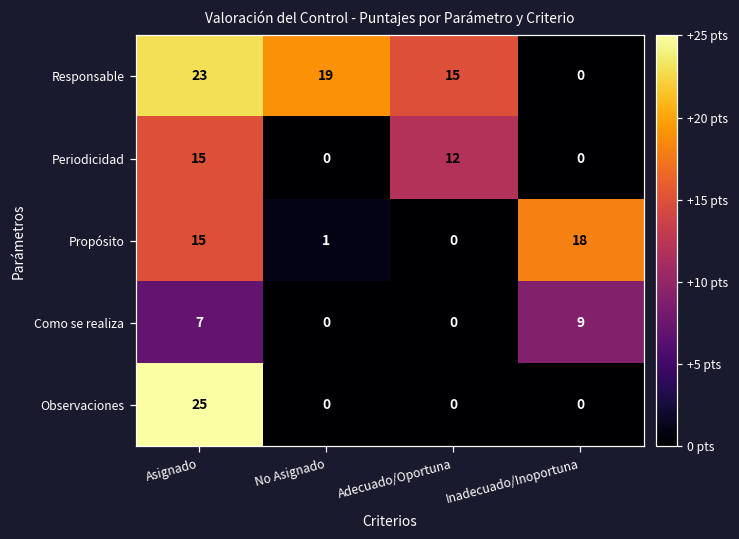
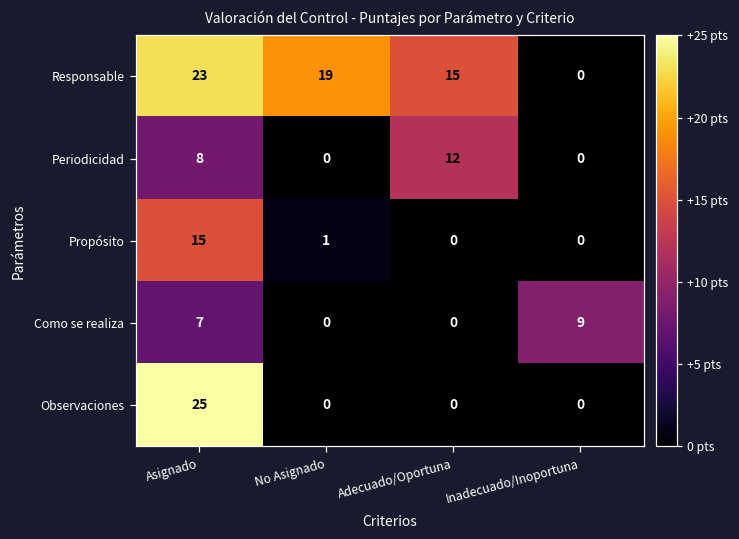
  {
    "Responsable": {
      "Asignado": 23,
      "No Asignado": 19,
      "Adecuado/Oportuna": 15,
      "Inadecuado/Inoportuna": 0
    },
    "Periodicidad": {
-     "Asignado": 15,
+     "Asignado": 8,
      "No Asignado": 0,
      "Adecuado/Oportuna": 12,
      "Inadecuado/Inoportuna": 0
    },
    "Propósito": {
      "Asignado": 15,
      "No Asignado": 1,
      "Adecuado/Oportuna": 0,
-     "Inadecuado/Inoportuna": 18
+     "Inadecuado/Inoportuna": 0
    },
    "Como se realiza": {
      "Asignado": 7,
      "No Asignado": 0,
      "Adecuado/Oportuna": 0,
      "Inadecuado/Inoportuna": 9
    },
    "Observaciones": {
      "Asignado": 25,
      "No Asignado": 0,
      "Adecuado/Oportuna": 0,
      "Inadecuado/Inoportuna": 0
    }
  }
